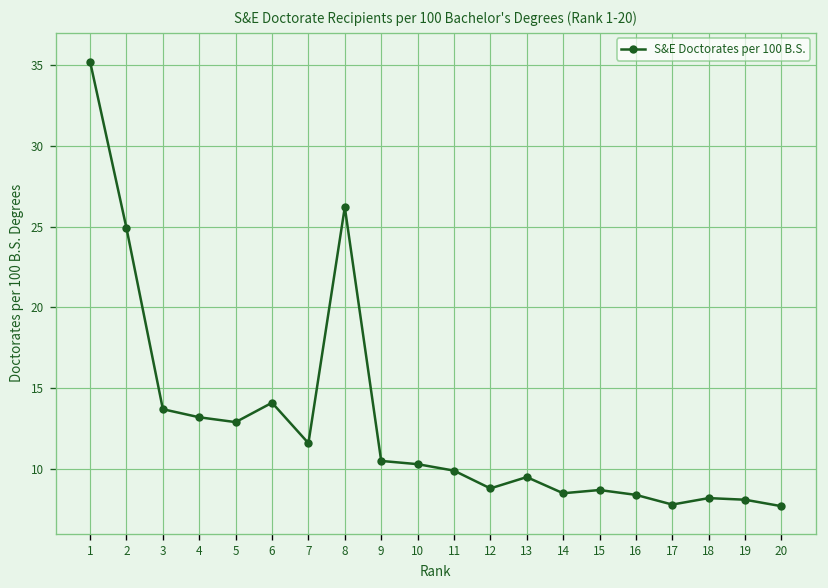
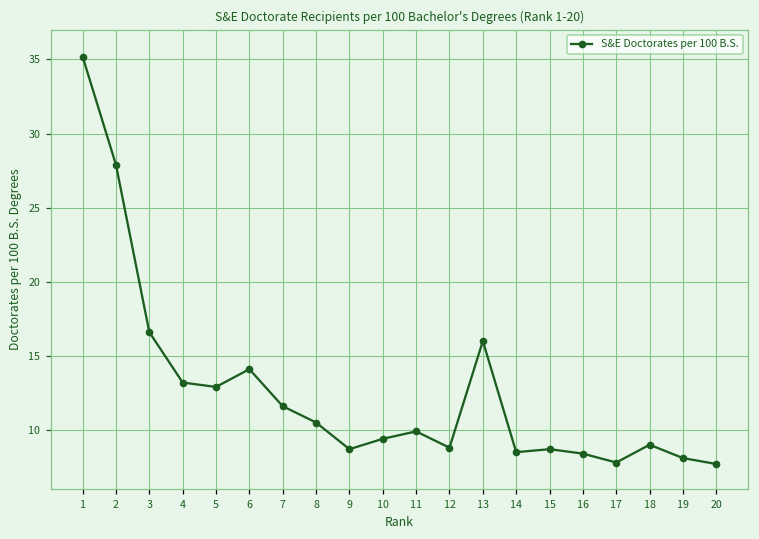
  {
    "1": 35.2,
-   "2": 24.9,
-   "3": 13.7,
+   "2": 27.9,
+   "3": 16.6,
    "4": 13.2,
    "5": 12.9,
    "6": 14.1,
    "7": 11.6,
-   "8": 26.2,
-   "9": 10.5,
-   "10": 10.3,
+   "8": 10.5,
+   "9": 8.7,
+   "10": 9.4,
    "11": 9.9,
    "12": 8.8,
-   "13": 9.5,
+   "13": 16.0,
    "14": 8.5,
    "15": 8.7,
    "16": 8.4,
    "17": 7.8,
-   "18": 8.2,
+   "18": 9.0,
    "19": 8.1,
    "20": 7.7
  }
